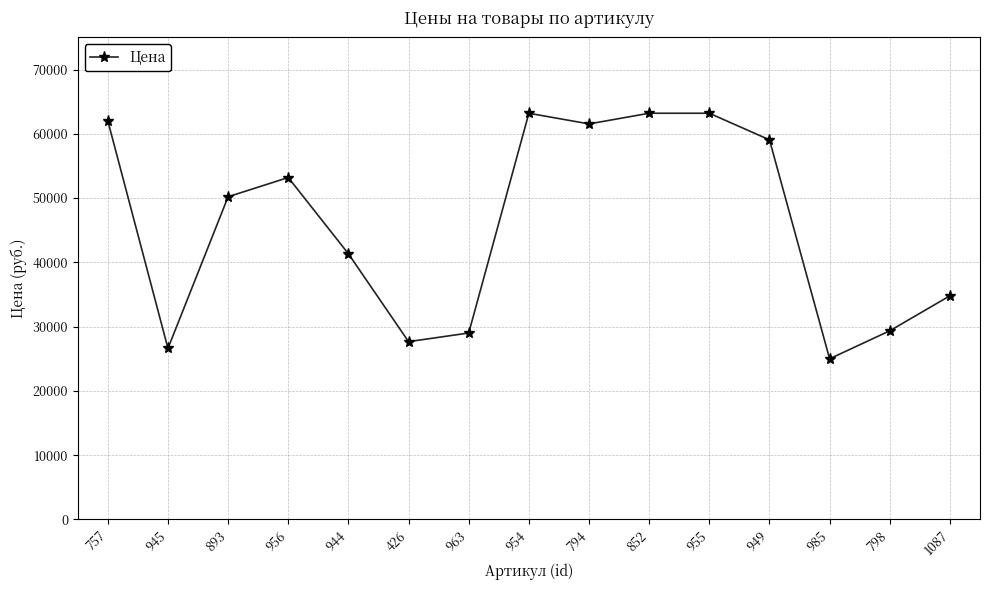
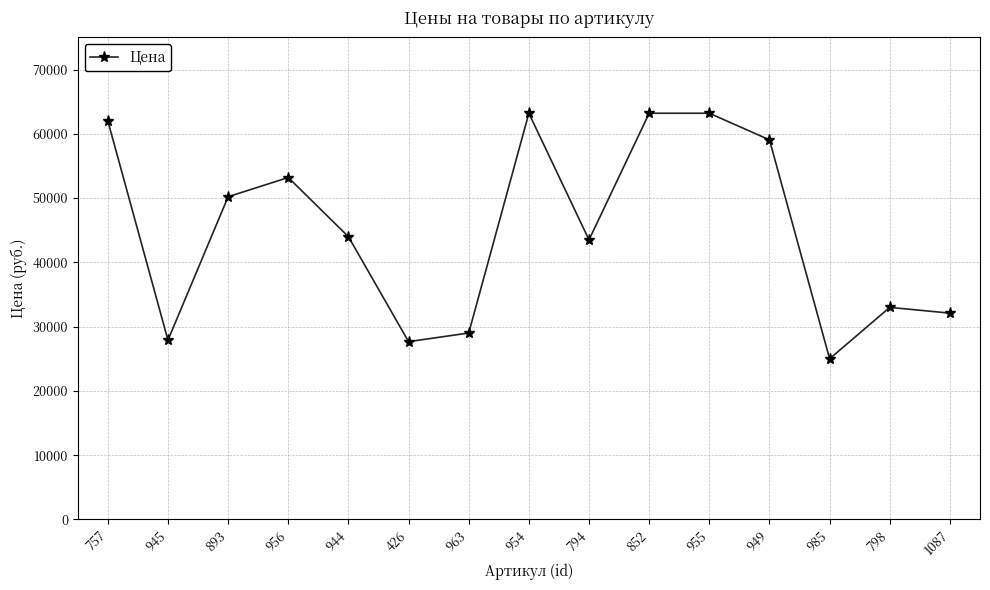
  {
    "757": 62000,
-   "945": 27000,
+   "945": 28000,
    "893": 50000,
    "956": 53000,
-   "944": 41000,
+   "944": 44000,
    "426": 28000,
    "963": 29000,
    "954": 63000,
-   "794": 62000,
+   "794": 44000,
    "852": 63000,
    "955": 63000,
    "949": 59000,
    "985": 25000,
-   "798": 29000,
-   "1087": 35000
+   "798": 33000,
+   "1087": 32000
  }
